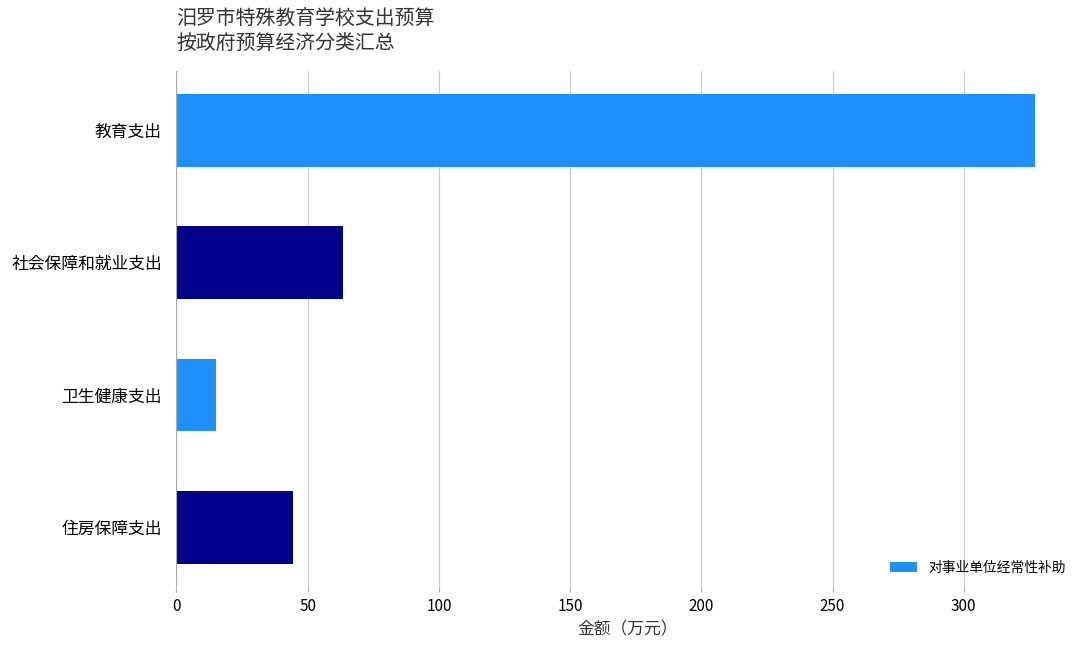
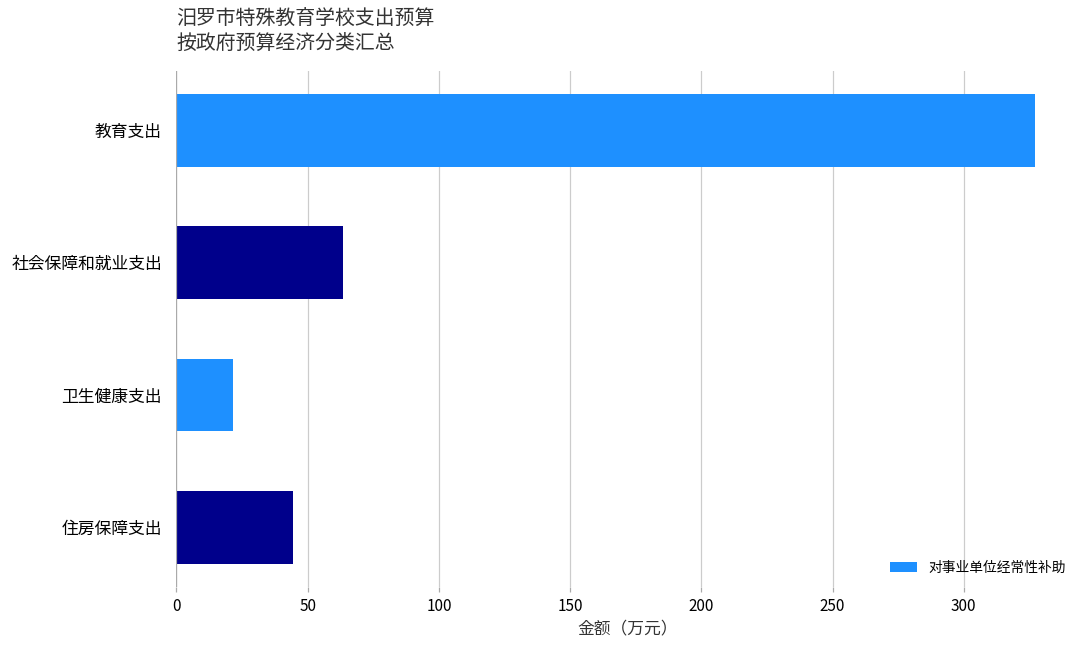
  {
    "教育支出": 327,
    "社会保障和就业支出": 64,
-   "卫生健康支出": 15,
+   "卫生健康支出": 22,
    "住房保障支出": 45
  }
